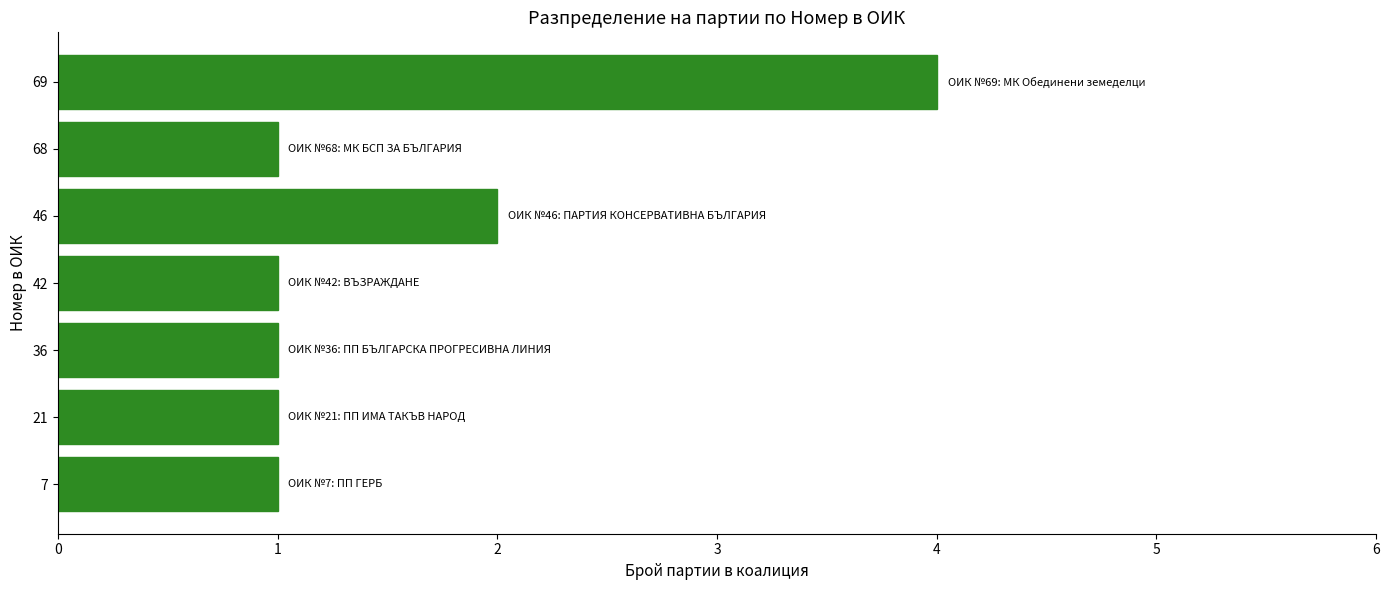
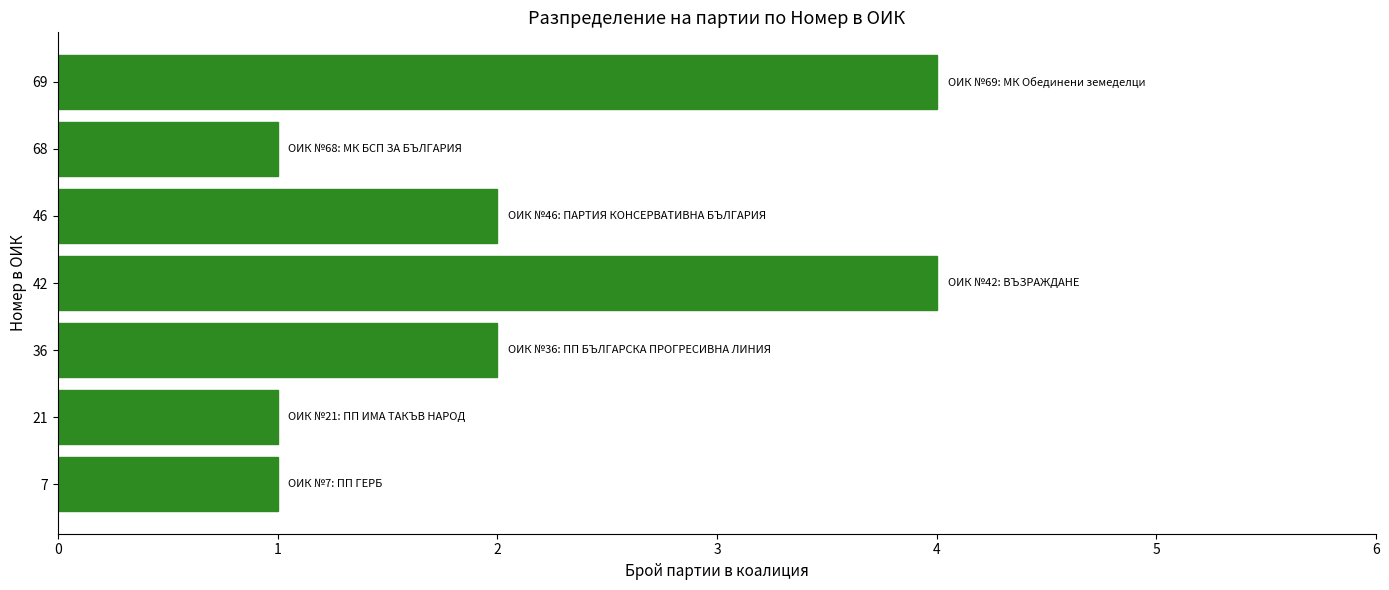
  {
-   "42": 1,
-   "36": 1
+   "42": 4,
+   "36": 2
  }
